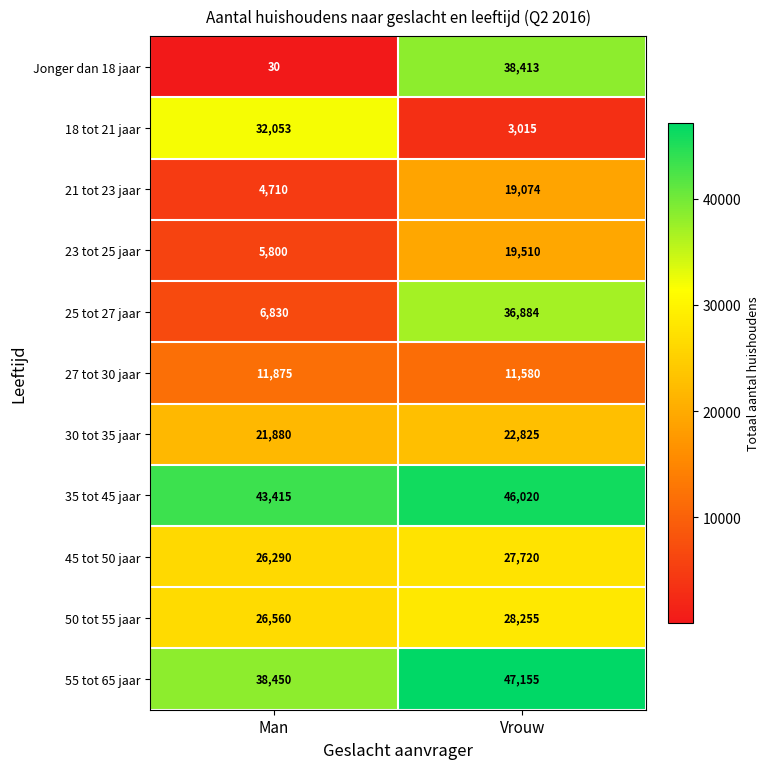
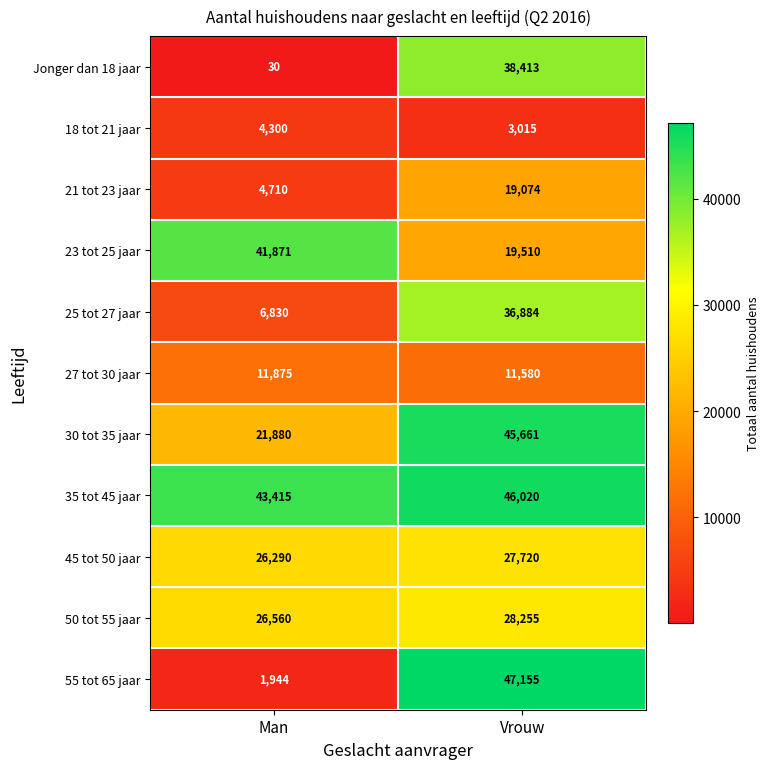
  {
    "Jonger dan 18 jaar": {
      "Man": "30",
      "Vrouw": "38,413"
    },
    "18 tot 21 jaar": {
-     "Man": "32,053",
+     "Man": "4,300",
      "Vrouw": "3,015"
    },
    "21 tot 23 jaar": {
      "Man": "4,710",
      "Vrouw": "19,074"
    },
    "23 tot 25 jaar": {
-     "Man": "5,800",
+     "Man": "41,871",
      "Vrouw": "19,510"
    },
    "25 tot 27 jaar": {
      "Man": "6,830",
      "Vrouw": "36,884"
    },
    "27 tot 30 jaar": {
      "Man": "11,875",
      "Vrouw": "11,580"
    },
    "30 tot 35 jaar": {
      "Man": "21,880",
-     "Vrouw": "22,825"
+     "Vrouw": "45,661"
    },
    "35 tot 45 jaar": {
      "Man": "43,415",
      "Vrouw": "46,020"
    },
    "45 tot 50 jaar": {
      "Man": "26,290",
      "Vrouw": "27,720"
    },
    "50 tot 55 jaar": {
      "Man": "26,560",
      "Vrouw": "28,255"
    },
    "55 tot 65 jaar": {
-     "Man": "38,450",
+     "Man": "1,944",
      "Vrouw": "47,155"
    }
  }
